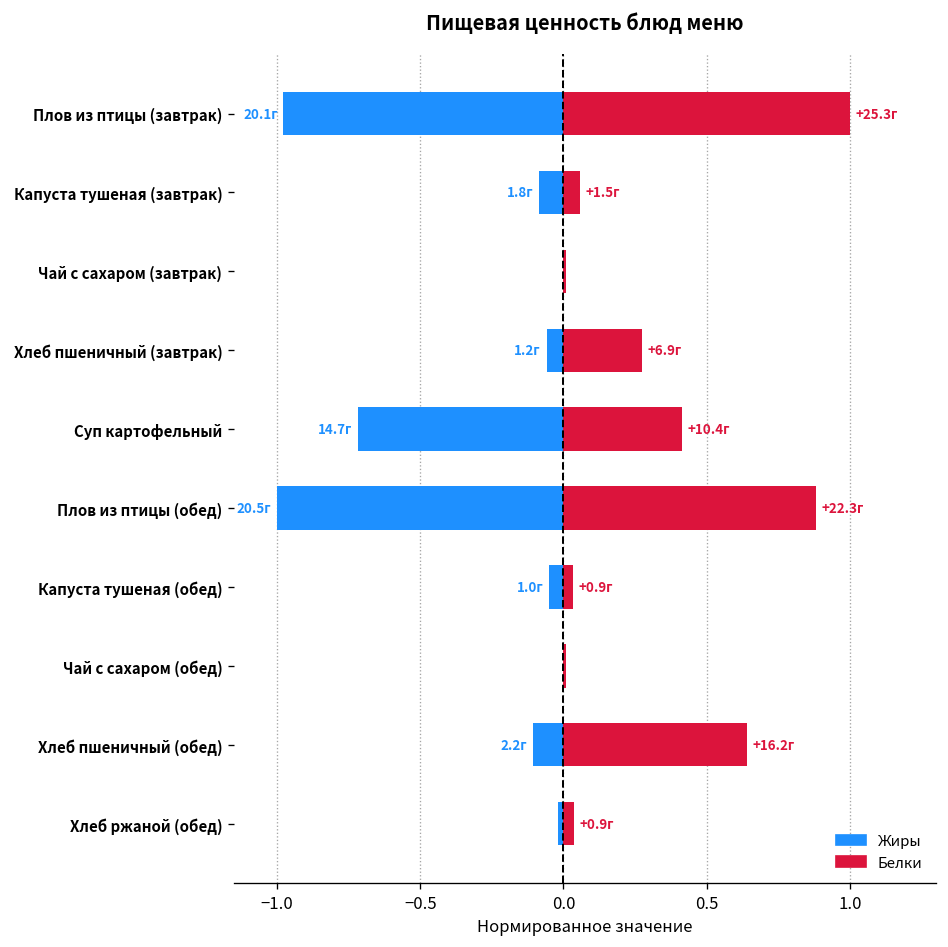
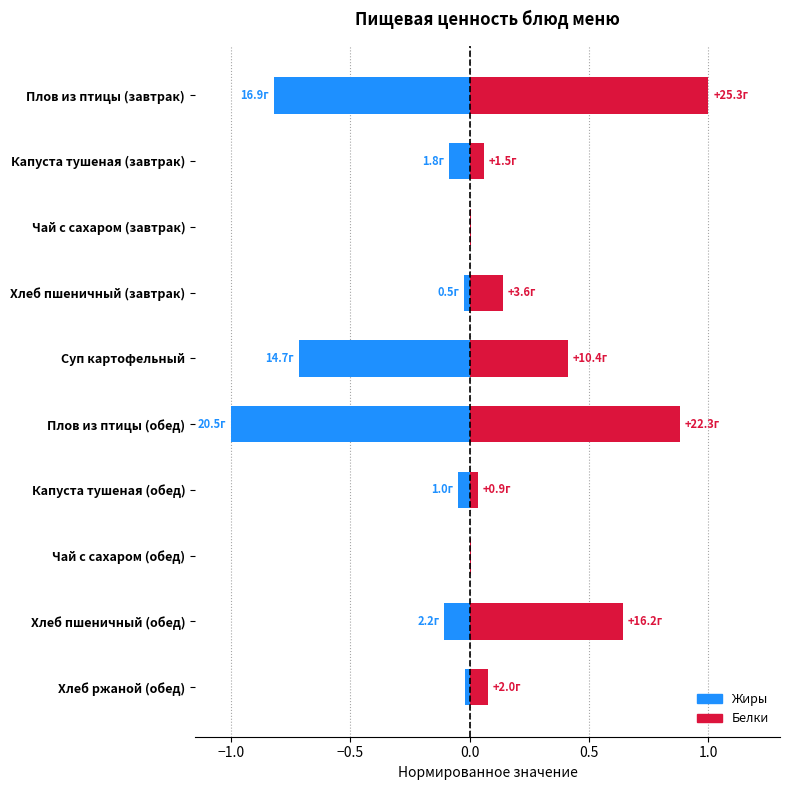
  {
    "Жиры": {
-     "Плов из птицы (завтрак)": "20.1г",
-     "Хлеб пшеничный (завтрак)": "1.2г"
+     "Плов из птицы (завтрак)": "16.9г",
+     "Хлеб пшеничный (завтрак)": "0.5г"
    },
    "Белки": {
-     "Хлеб пшеничный (завтрак)": "+6.9г",
-     "Хлеб ржаной (обед)": "+0.9г"
+     "Хлеб пшеничный (завтрак)": "+3.6г",
+     "Хлеб ржаной (обед)": "+2.0г"
    }
  }
